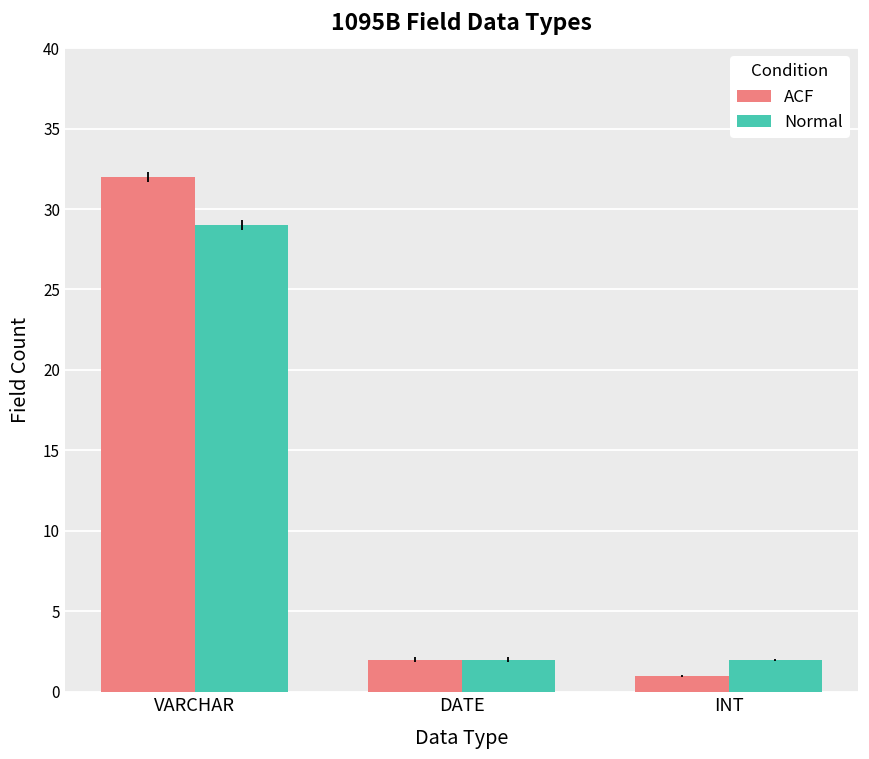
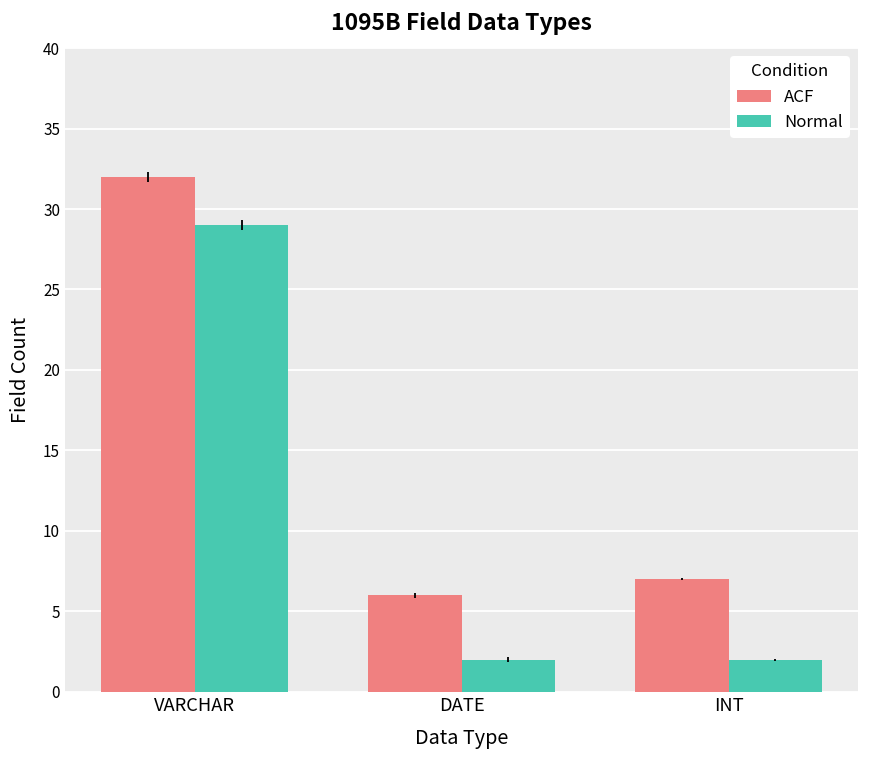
  {
    "ACF": {
      "VARCHAR": 32,
-     "DATE": 2,
-     "INT": 1
+     "DATE": 6,
+     "INT": 7
    },
    "Normal": {
      "VARCHAR": 29,
      "DATE": 2,
      "INT": 2
    }
  }
